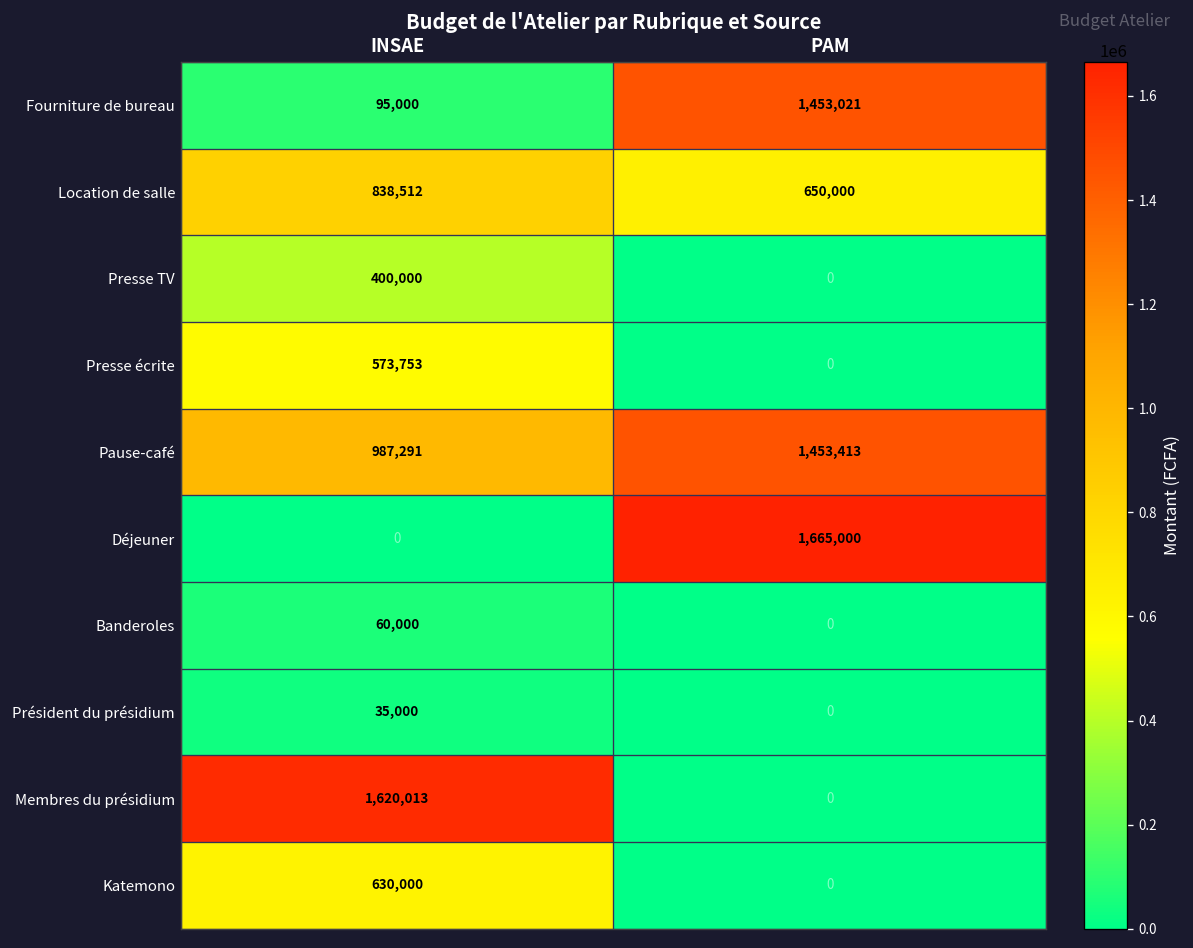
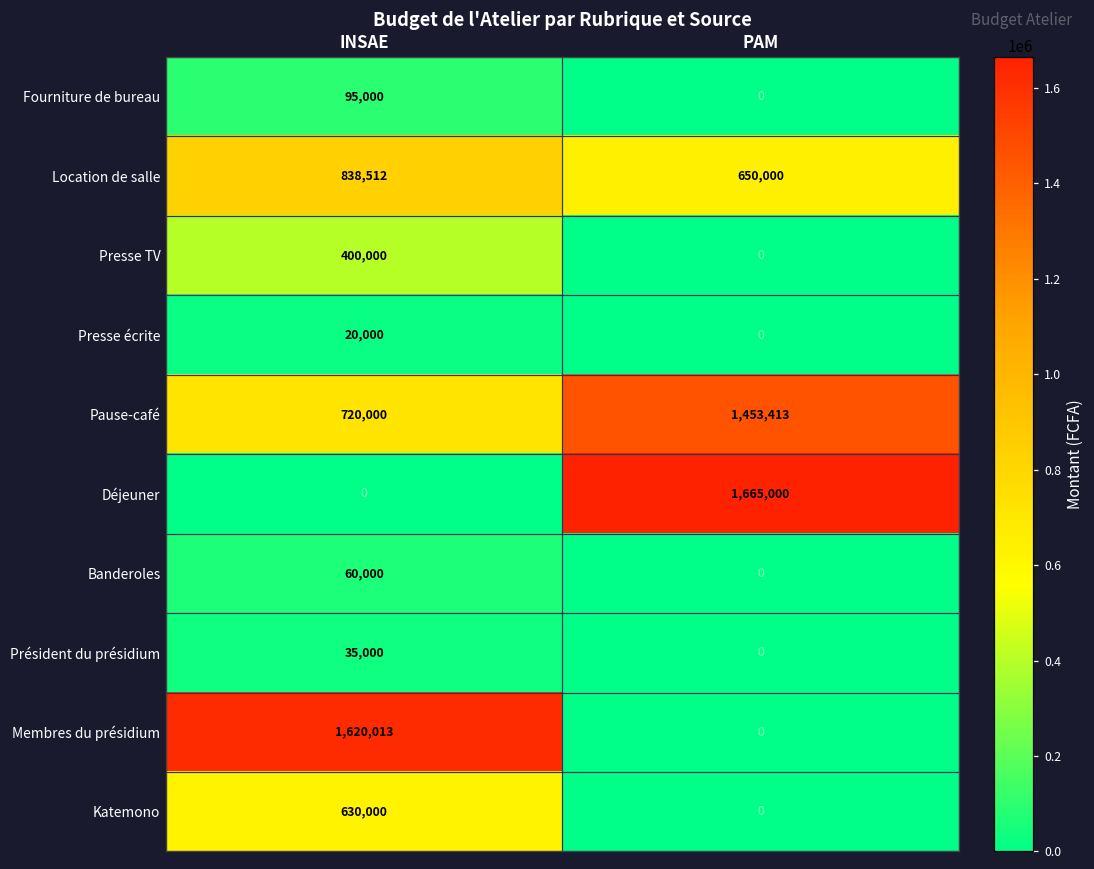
  {
    "Fourniture de bureau": {
      "INSAE": "95,000",
-     "PAM": "1,453,021"
+     "PAM": "0"
    },
    "Location de salle": {
      "INSAE": "838,512",
      "PAM": "650,000"
    },
    "Presse TV": {
      "INSAE": "400,000",
      "PAM": "0"
    },
    "Presse écrite": {
-     "INSAE": "573,753",
+     "INSAE": "20,000",
      "PAM": "0"
    },
    "Pause-café": {
-     "INSAE": "987,291",
+     "INSAE": "720,000",
      "PAM": "1,453,413"
    },
    "Déjeuner": {
      "INSAE": "0",
      "PAM": "1,665,000"
    },
    "Banderoles": {
      "INSAE": "60,000",
      "PAM": "0"
    },
    "Président du présidium": {
      "INSAE": "35,000",
      "PAM": "0"
    },
    "Membres du présidium": {
      "INSAE": "1,620,013",
      "PAM": "0"
    },
    "Katemono": {
      "INSAE": "630,000",
      "PAM": "0"
    }
  }
